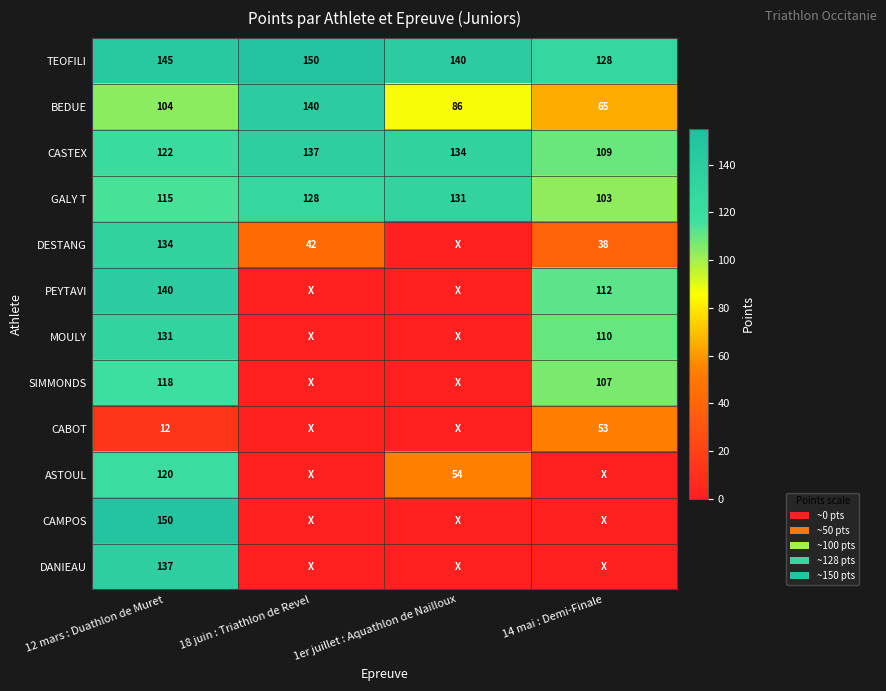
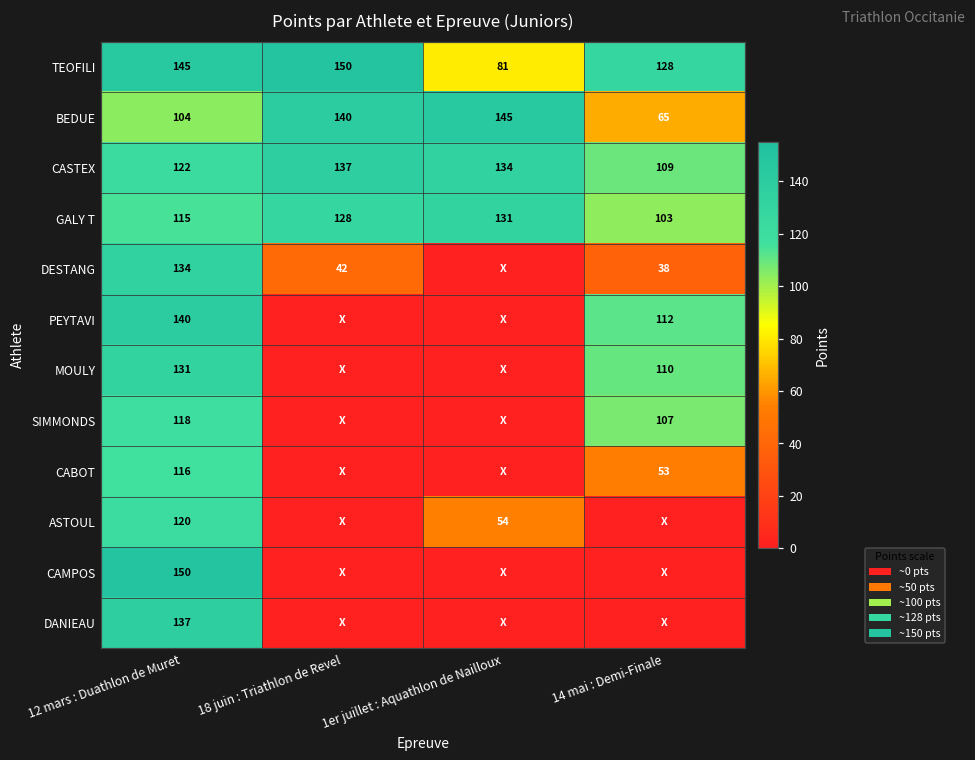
  {
    "TEOFILI": {
      "12 mars : Duathlon de Muret": 145,
      "18 juin : Triathlon de Revel": 150,
-     "1er juillet : Aquathlon de Nailloux": 140,
+     "1er juillet : Aquathlon de Nailloux": 81,
      "14 mai : Demi-Finale": 128
    },
    "BEDUE": {
      "12 mars : Duathlon de Muret": 104,
      "18 juin : Triathlon de Revel": 140,
-     "1er juillet : Aquathlon de Nailloux": 86,
+     "1er juillet : Aquathlon de Nailloux": 145,
      "14 mai : Demi-Finale": 65
    },
    "CASTEX": {
      "12 mars : Duathlon de Muret": 122,
      "18 juin : Triathlon de Revel": 137,
      "1er juillet : Aquathlon de Nailloux": 134,
      "14 mai : Demi-Finale": 109
    },
    "GALY T": {
      "12 mars : Duathlon de Muret": 115,
      "18 juin : Triathlon de Revel": 128,
      "1er juillet : Aquathlon de Nailloux": 131,
      "14 mai : Demi-Finale": 103
    },
    "DESTANG": {
      "12 mars : Duathlon de Muret": 134,
      "18 juin : Triathlon de Revel": 42,
      "14 mai : Demi-Finale": 38
    },
    "PEYTAVI": {
      "12 mars : Duathlon de Muret": 140,
      "14 mai : Demi-Finale": 112
    },
    "MOULY": {
      "12 mars : Duathlon de Muret": 131,
      "14 mai : Demi-Finale": 110
    },
    "SIMMONDS": {
      "12 mars : Duathlon de Muret": 118,
      "14 mai : Demi-Finale": 107
    },
    "CABOT": {
-     "12 mars : Duathlon de Muret": 12,
+     "12 mars : Duathlon de Muret": 116,
      "14 mai : Demi-Finale": 53
    },
    "ASTOUL": {
      "12 mars : Duathlon de Muret": 120,
      "1er juillet : Aquathlon de Nailloux": 54
    },
    "CAMPOS": {
      "12 mars : Duathlon de Muret": 150
    },
    "DANIEAU": {
      "12 mars : Duathlon de Muret": 137
    }
  }
